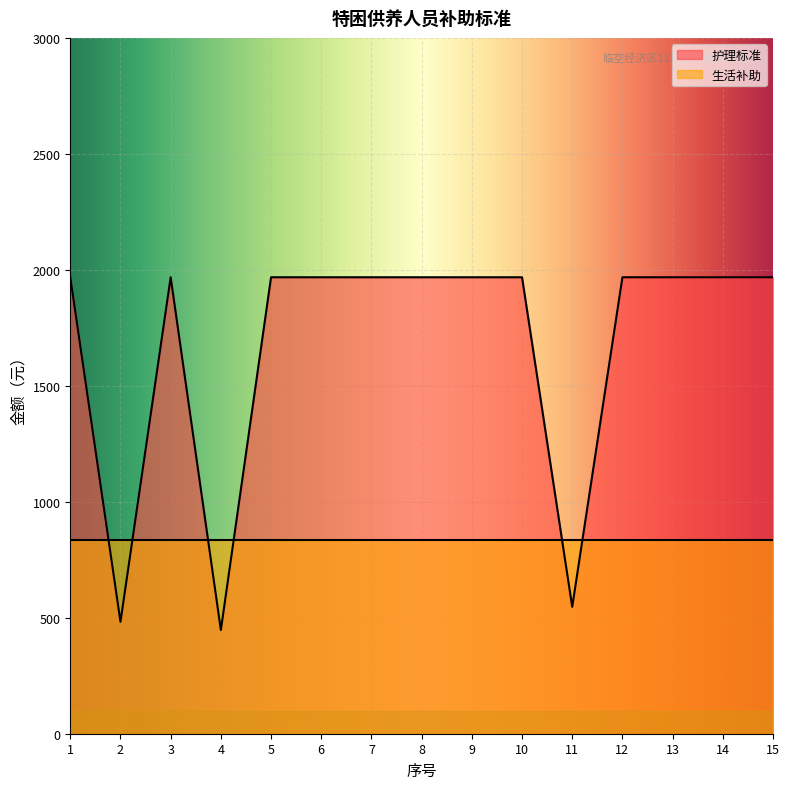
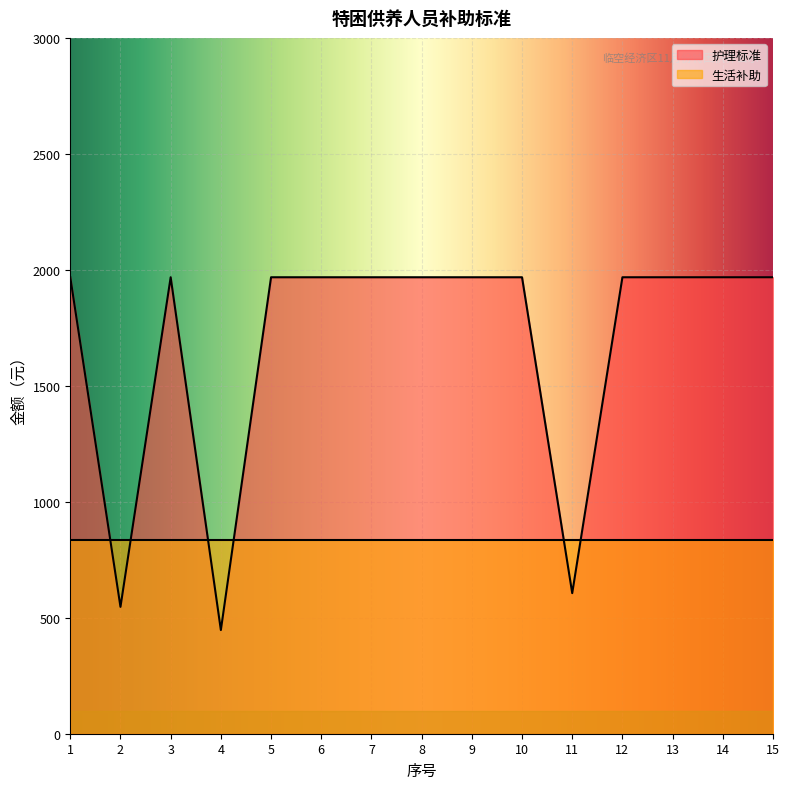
  {
    "护理标准": {
      "1": 1970,
-     "2": 480,
+     "2": 550,
      "3": 1970,
      "4": 450,
      "5": 1970,
      "6": 1970,
      "7": 1970,
      "8": 1970,
      "9": 1970,
      "10": 1970,
-     "11": 550,
+     "11": 610,
      "12": 1970,
      "13": 1970,
      "14": 1970,
      "15": 1970
    },
    "生活补助": {
      "1": 840,
      "2": 840,
      "3": 840,
      "4": 840,
      "5": 840,
      "6": 840,
      "7": 840,
      "8": 840,
      "9": 840,
      "10": 840,
      "11": 840,
      "12": 840,
      "13": 840,
      "14": 840,
      "15": 840
    }
  }
